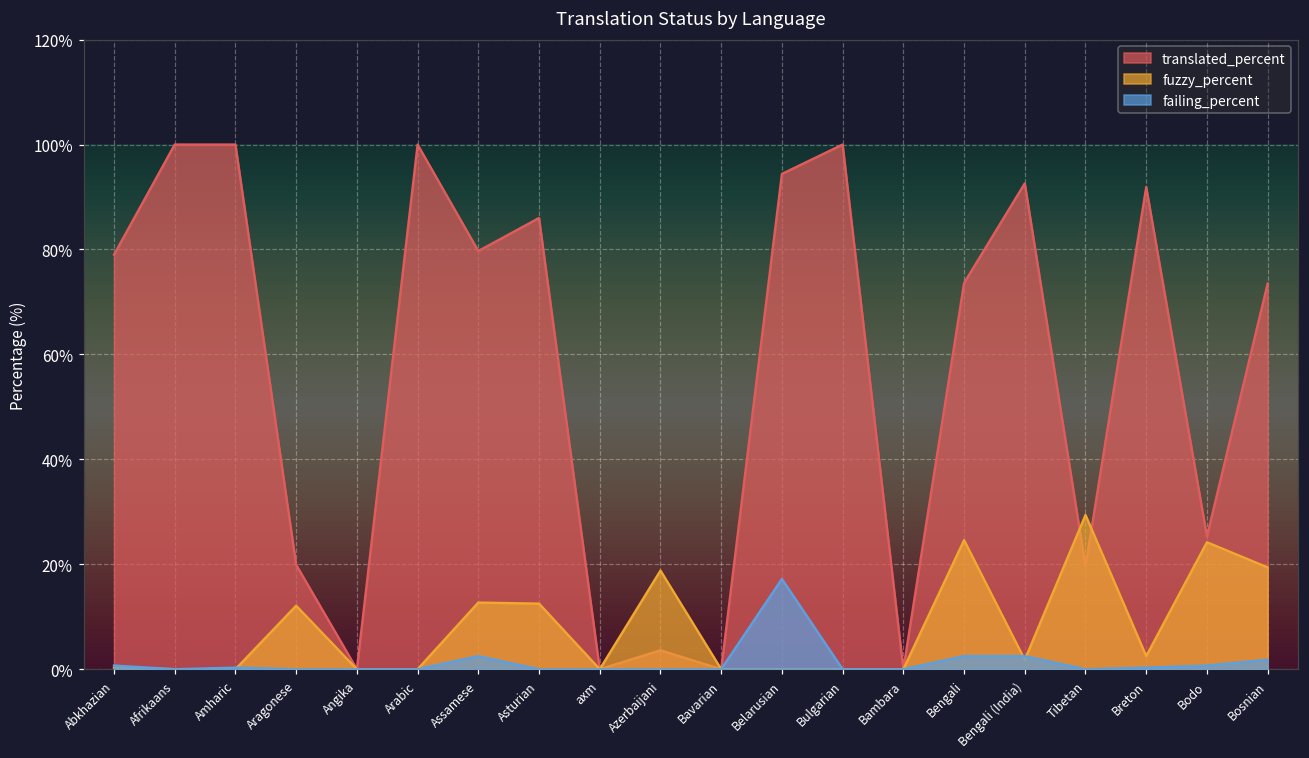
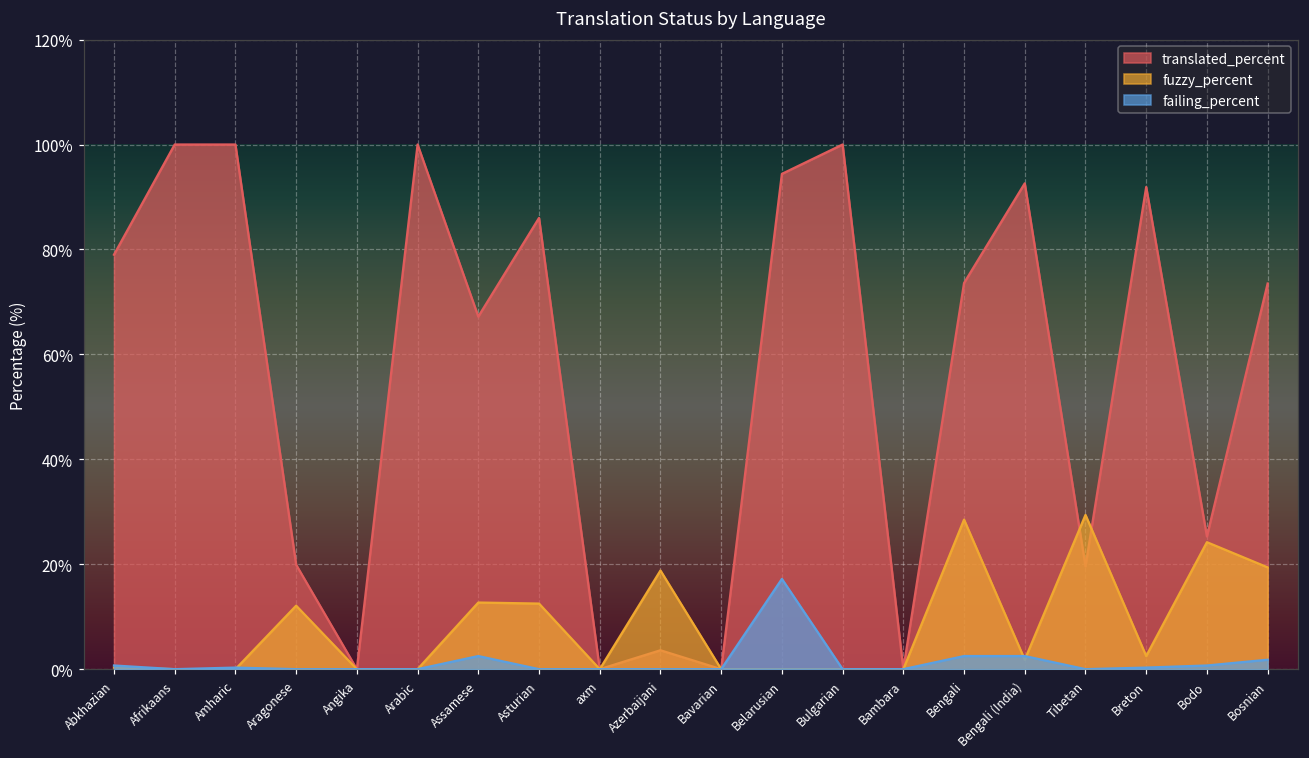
  {
    "translated_percent": {
      "Abkhazian": "79%",
      "Afrikaans": "100%",
      "Amharic": "100%",
      "Aragonese": "20%",
      "Arabic": "100%",
-     "Assamese": "80%",
+     "Assamese": "67%",
      "Asturian": "86%",
      "Azerbaijani": "4%",
      "Belarusian": "94%",
      "Bulgarian": "100%",
      "Bengali": "74%",
      "Bengali (India)": "93%",
      "Tibetan": "20%",
      "Breton": "92%",
      "Bodo": "25%",
      "Bosnian": "74%"
    },
    "fuzzy_percent": {
      "Aragonese": "12%",
      "Assamese": "13%",
      "Asturian": "13%",
      "Azerbaijani": "19%",
      "Belarusian": "0%",
-     "Bengali": "25%",
+     "Bengali": "29%",
      "Bengali (India)": "2%",
      "Tibetan": "29%",
      "Breton": "3%",
      "Bodo": "24%",
      "Bosnian": "19%"
    },
    "failing_percent": {
      "Aragonese": "0%",
      "Assamese": "3%",
      "Asturian": "0%",
      "Azerbaijani": "0%",
      "Belarusian": "17%",
      "Bengali": "3%",
      "Bengali (India)": "3%",
      "Tibetan": "0%",
      "Breton": "0%",
      "Bodo": "1%",
      "Bosnian": "2%"
    }
  }
